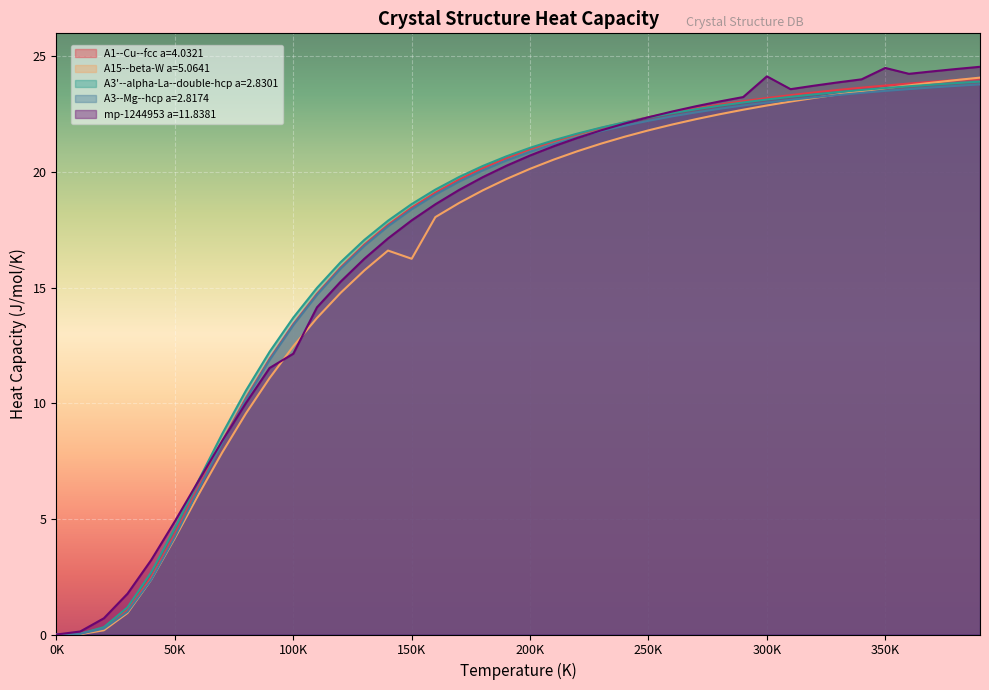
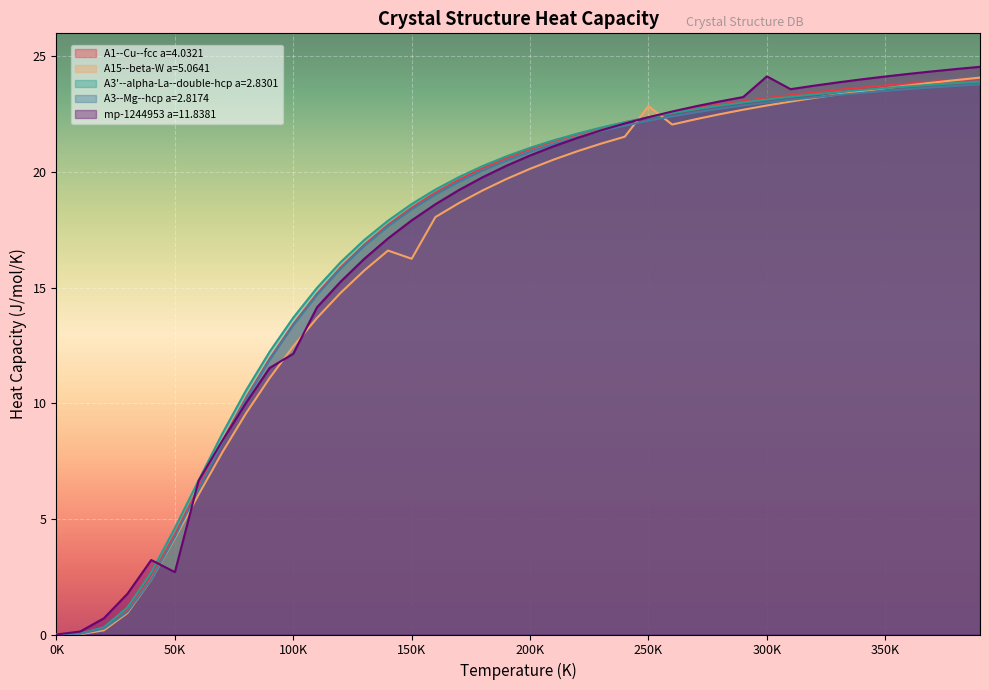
  {
    "A1--Cu--fcc a=4.0321": {
      "350K": 23.7
    },
    "A15--beta-W a=5.0641": {
      "100K": 12.5,
      "150K": 16.3,
      "200K": 20.1,
-     "250K": 21.8,
+     "250K": 22.9,
      "300K": 22.9
    },
    "mp-1244953 a=11.8381": {
-     "50K": 4.9,
+     "50K": 2.7,
      "100K": 12.1,
      "150K": 17.9,
      "200K": 20.7,
      "300K": 24.1,
-     "350K": 24.5
+     "350K": 24.1
    }
  }
